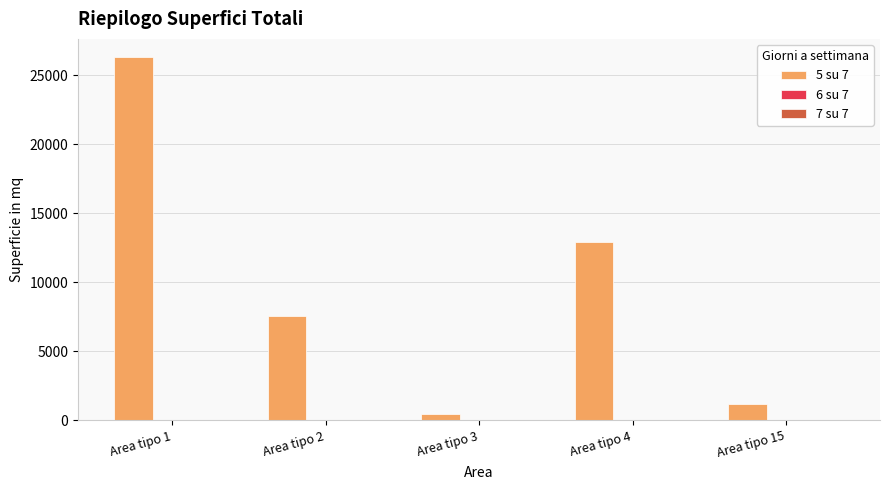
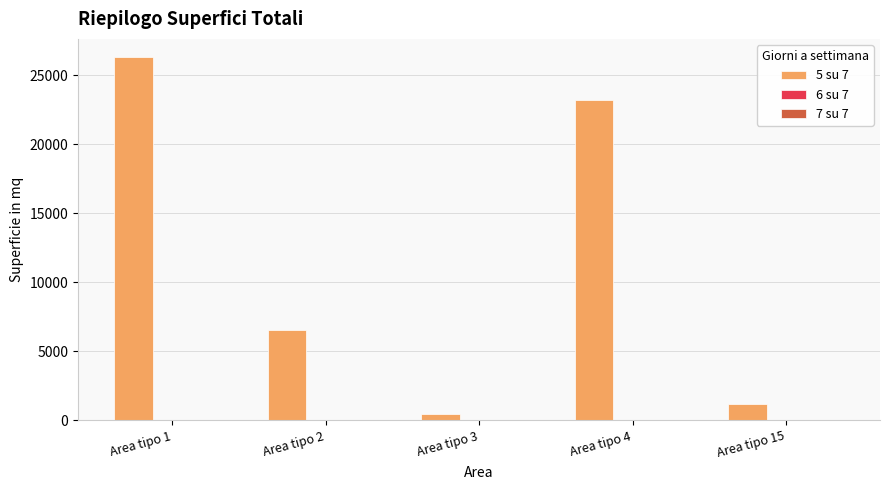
  {
    "5 su 7": {
      "Area tipo 1": 26300,
-     "Area tipo 2": 7600,
+     "Area tipo 2": 6500,
      "Area tipo 3": 500,
-     "Area tipo 4": 12900,
+     "Area tipo 4": 23200,
      "Area tipo 15": 1200
    }
  }
